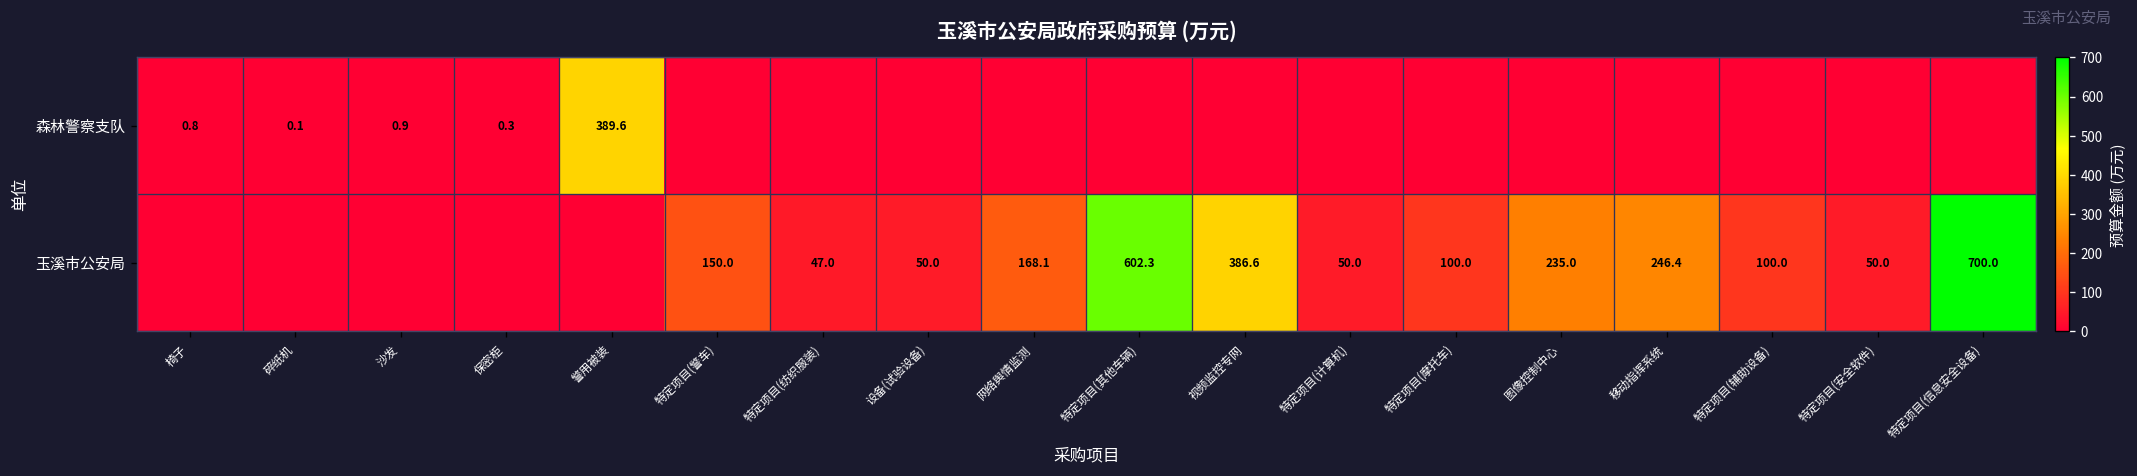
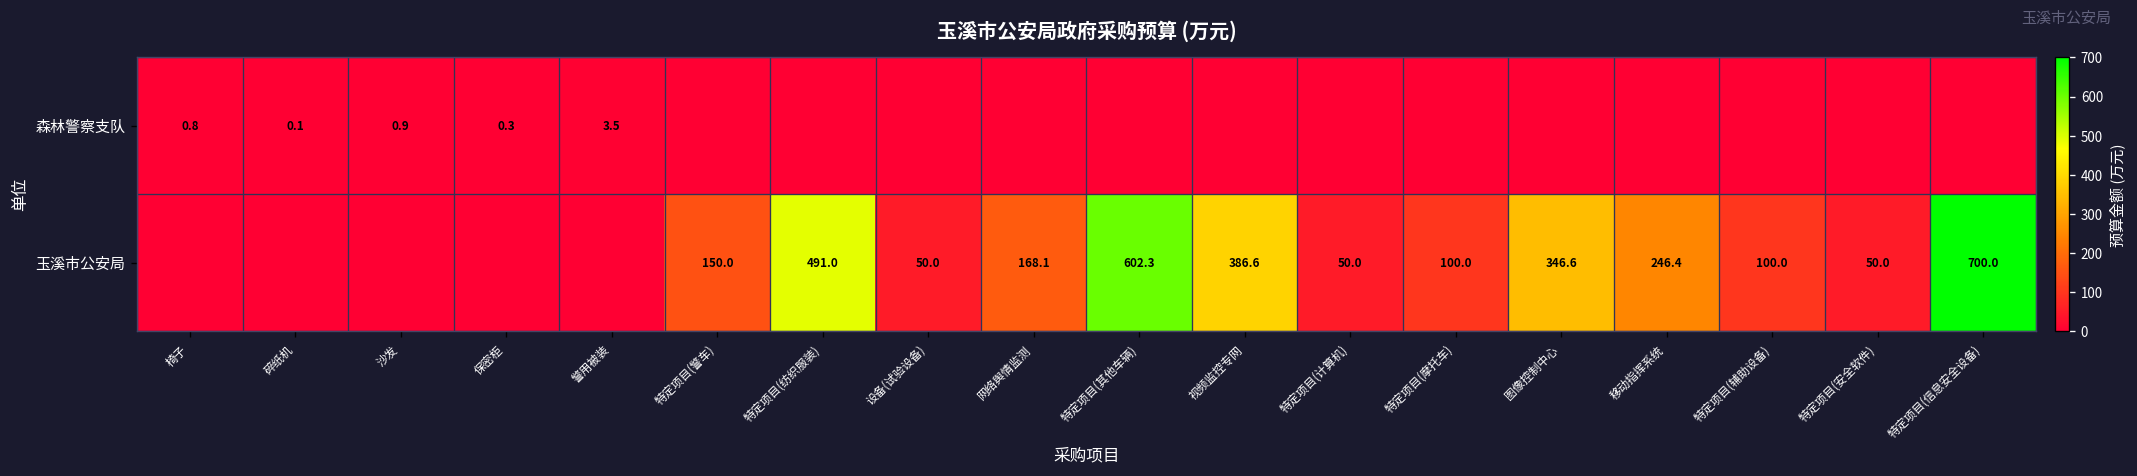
  {
    "森林警察支队": {
      "椅子": 0.8,
      "碎纸机": 0.1,
      "沙发": 0.9,
      "保密柜": 0.3,
-     "警用被装": 389.6
+     "警用被装": 3.5
    },
    "玉溪市公安局": {
      "特定项目(警车)": 150.0,
-     "特定项目(纺织服装)": 47.0,
+     "特定项目(纺织服装)": 491.0,
      "设备(试验设备)": 50.0,
      "网络舆情监测": 168.1,
      "特定项目(其他车辆)": 602.3,
      "视频监控专网": 386.6,
      "特定项目(计算机)": 50.0,
      "特定项目(摩托车)": 100.0,
-     "图像控制中心": 235.0,
+     "图像控制中心": 346.6,
      "移动指挥系统": 246.4,
      "特定项目(辅助设备)": 100.0,
      "特定项目(安全软件)": 50.0,
      "特定项目(信息安全设备)": 700.0
    }
  }
